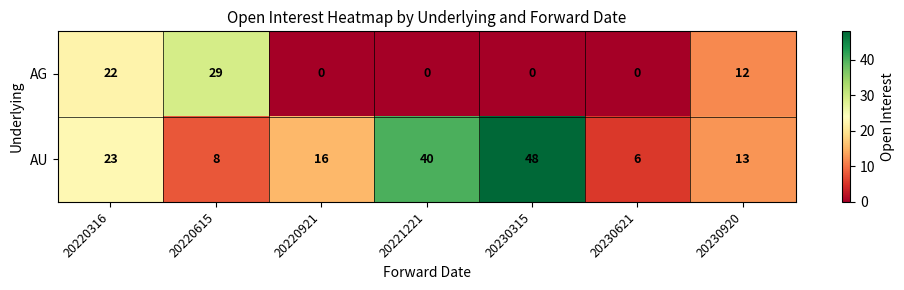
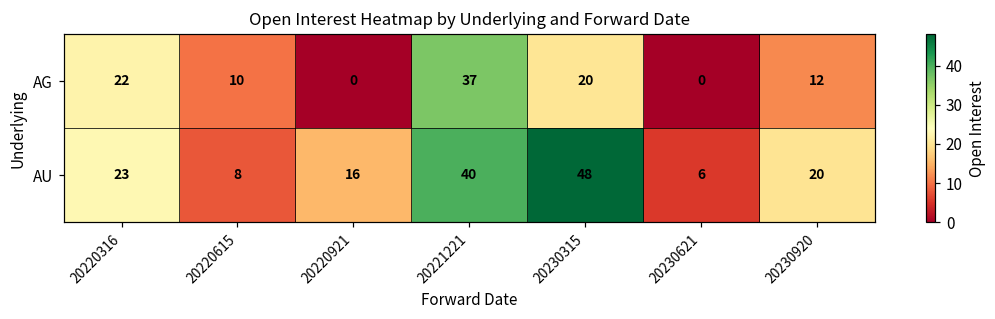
  {
    "AG": {
      "20220316": 22,
-     "20220615": 29,
+     "20220615": 10,
      "20220921": 0,
-     "20221221": 0,
-     "20230315": 0,
+     "20221221": 37,
+     "20230315": 20,
      "20230621": 0,
      "20230920": 12
    },
    "AU": {
      "20220316": 23,
      "20220615": 8,
      "20220921": 16,
      "20221221": 40,
      "20230315": 48,
      "20230621": 6,
-     "20230920": 13
+     "20230920": 20
    }
  }
